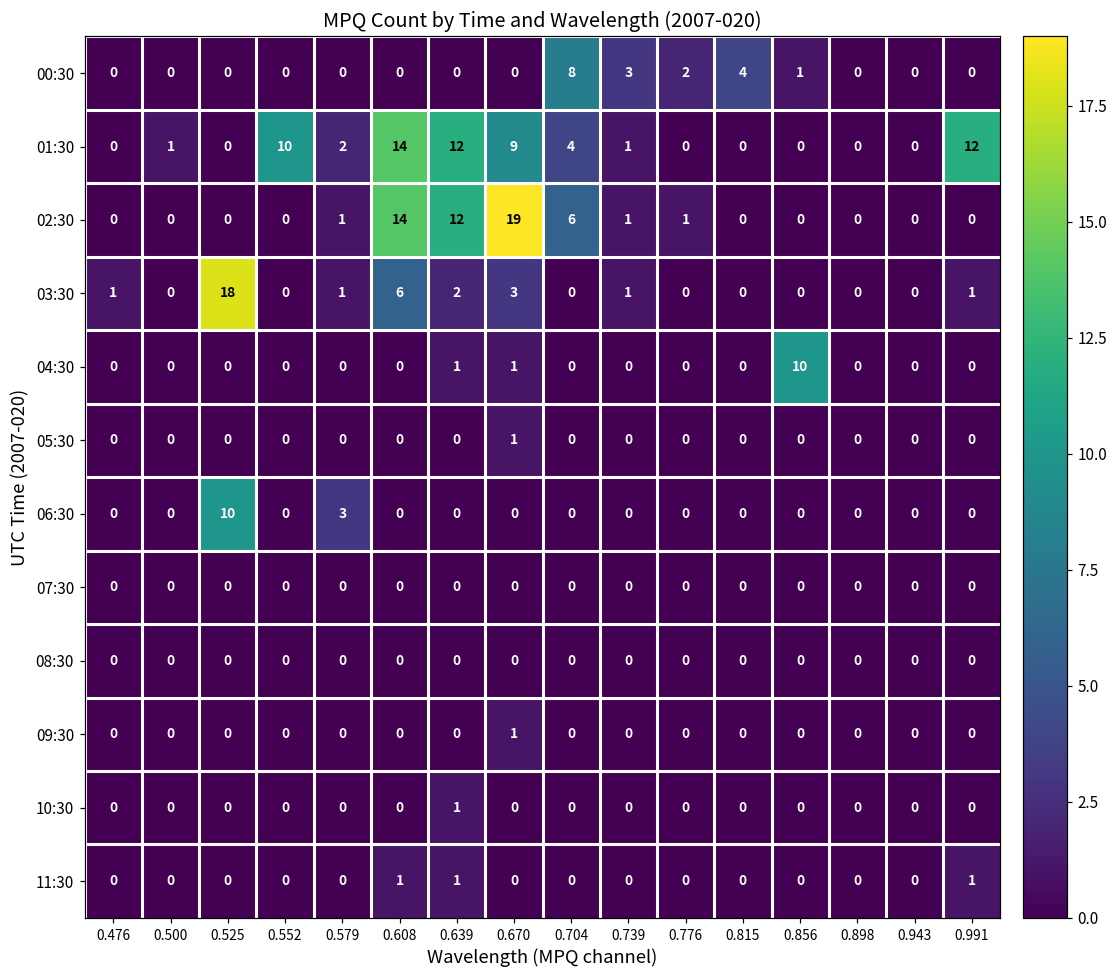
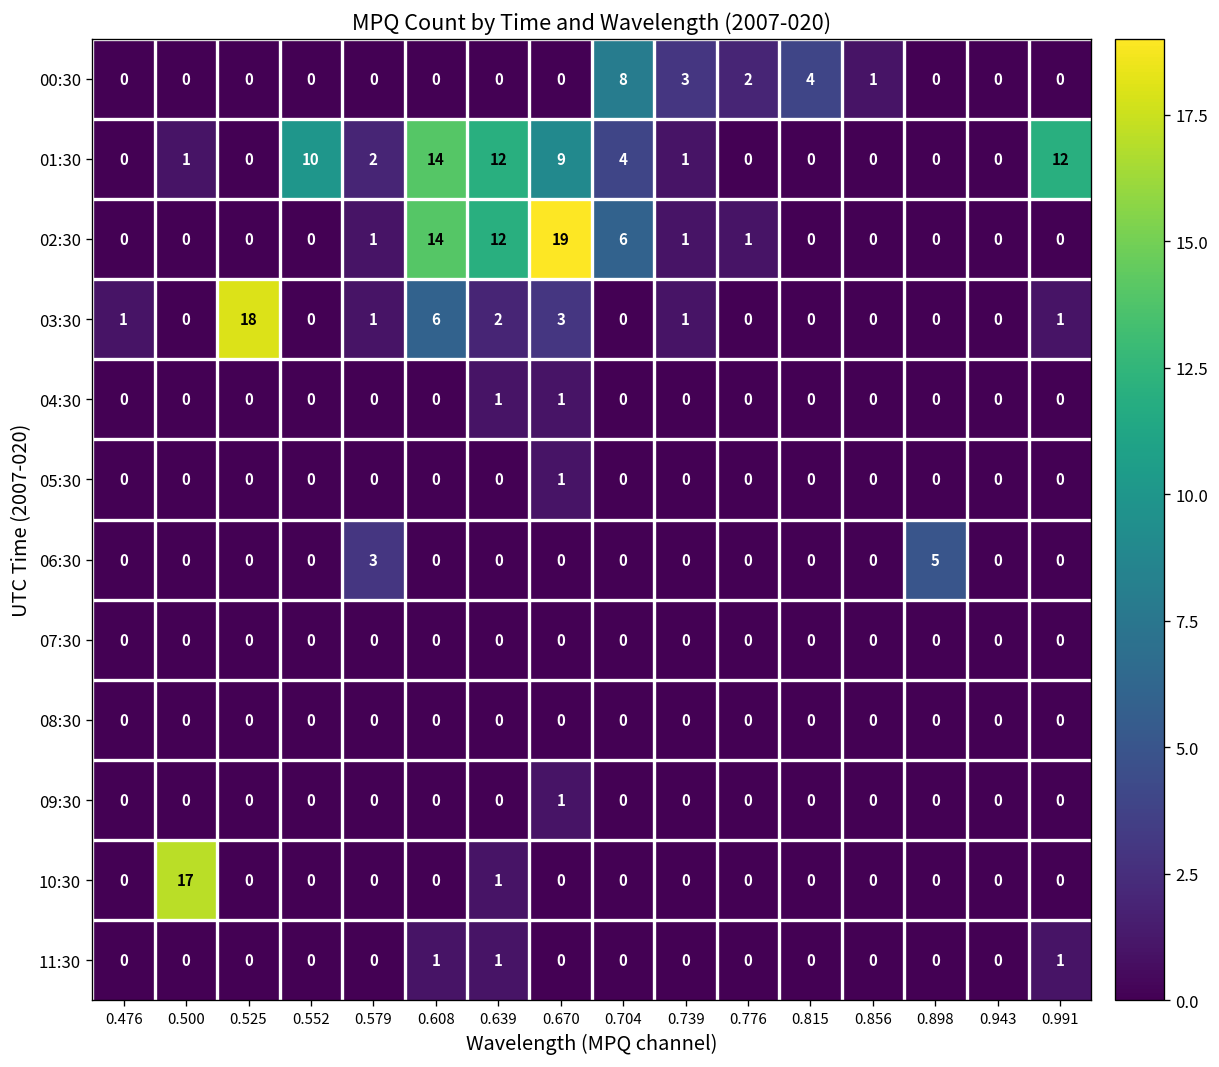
  {
    "00:30": {
      "0.476": 0,
      "0.500": 0,
      "0.525": 0,
      "0.552": 0,
      "0.579": 0,
      "0.608": 0,
      "0.639": 0,
      "0.670": 0,
      "0.704": 8,
      "0.739": 3,
      "0.776": 2,
      "0.815": 4,
      "0.856": 1,
      "0.898": 0,
      "0.943": 0,
      "0.991": 0
    },
    "01:30": {
      "0.476": 0,
      "0.500": 1,
      "0.525": 0,
      "0.552": 10,
      "0.579": 2,
      "0.608": 14,
      "0.639": 12,
      "0.670": 9,
      "0.704": 4,
      "0.739": 1,
      "0.776": 0,
      "0.815": 0,
      "0.856": 0,
      "0.898": 0,
      "0.943": 0,
      "0.991": 12
    },
    "02:30": {
      "0.476": 0,
      "0.500": 0,
      "0.525": 0,
      "0.552": 0,
      "0.579": 1,
      "0.608": 14,
      "0.639": 12,
      "0.670": 19,
      "0.704": 6,
      "0.739": 1,
      "0.776": 1,
      "0.815": 0,
      "0.856": 0,
      "0.898": 0,
      "0.943": 0,
      "0.991": 0
    },
    "03:30": {
      "0.476": 1,
      "0.500": 0,
      "0.525": 18,
      "0.552": 0,
      "0.579": 1,
      "0.608": 6,
      "0.639": 2,
      "0.670": 3,
      "0.704": 0,
      "0.739": 1,
      "0.776": 0,
      "0.815": 0,
      "0.856": 0,
      "0.898": 0,
      "0.943": 0,
      "0.991": 1
    },
    "04:30": {
      "0.476": 0,
      "0.500": 0,
      "0.525": 0,
      "0.552": 0,
      "0.579": 0,
      "0.608": 0,
      "0.639": 1,
      "0.670": 1,
      "0.704": 0,
      "0.739": 0,
      "0.776": 0,
      "0.815": 0,
-     "0.856": 10,
+     "0.856": 0,
      "0.898": 0,
      "0.943": 0,
      "0.991": 0
    },
    "05:30": {
      "0.476": 0,
      "0.500": 0,
      "0.525": 0,
      "0.552": 0,
      "0.579": 0,
      "0.608": 0,
      "0.639": 0,
      "0.670": 1,
      "0.704": 0,
      "0.739": 0,
      "0.776": 0,
      "0.815": 0,
      "0.856": 0,
      "0.898": 0,
      "0.943": 0,
      "0.991": 0
    },
    "06:30": {
      "0.476": 0,
      "0.500": 0,
-     "0.525": 10,
+     "0.525": 0,
      "0.552": 0,
      "0.579": 3,
      "0.608": 0,
      "0.639": 0,
      "0.670": 0,
      "0.704": 0,
      "0.739": 0,
      "0.776": 0,
      "0.815": 0,
      "0.856": 0,
-     "0.898": 0,
+     "0.898": 5,
      "0.943": 0,
      "0.991": 0
    },
    "07:30": {
      "0.476": 0,
      "0.500": 0,
      "0.525": 0,
      "0.552": 0,
      "0.579": 0,
      "0.608": 0,
      "0.639": 0,
      "0.670": 0,
      "0.704": 0,
      "0.739": 0,
      "0.776": 0,
      "0.815": 0,
      "0.856": 0,
      "0.898": 0,
      "0.943": 0,
      "0.991": 0
    },
    "08:30": {
      "0.476": 0,
      "0.500": 0,
      "0.525": 0,
      "0.552": 0,
      "0.579": 0,
      "0.608": 0,
      "0.639": 0,
      "0.670": 0,
      "0.704": 0,
      "0.739": 0,
      "0.776": 0,
      "0.815": 0,
      "0.856": 0,
      "0.898": 0,
      "0.943": 0,
      "0.991": 0
    },
    "09:30": {
      "0.476": 0,
      "0.500": 0,
      "0.525": 0,
      "0.552": 0,
      "0.579": 0,
      "0.608": 0,
      "0.639": 0,
      "0.670": 1,
      "0.704": 0,
      "0.739": 0,
      "0.776": 0,
      "0.815": 0,
      "0.856": 0,
      "0.898": 0,
      "0.943": 0,
      "0.991": 0
    },
    "10:30": {
      "0.476": 0,
-     "0.500": 0,
+     "0.500": 17,
      "0.525": 0,
      "0.552": 0,
      "0.579": 0,
      "0.608": 0,
      "0.639": 1,
      "0.670": 0,
      "0.704": 0,
      "0.739": 0,
      "0.776": 0,
      "0.815": 0,
      "0.856": 0,
      "0.898": 0,
      "0.943": 0,
      "0.991": 0
    },
    "11:30": {
      "0.476": 0,
      "0.500": 0,
      "0.525": 0,
      "0.552": 0,
      "0.579": 0,
      "0.608": 1,
      "0.639": 1,
      "0.670": 0,
      "0.704": 0,
      "0.739": 0,
      "0.776": 0,
      "0.815": 0,
      "0.856": 0,
      "0.898": 0,
      "0.943": 0,
      "0.991": 1
    }
  }
